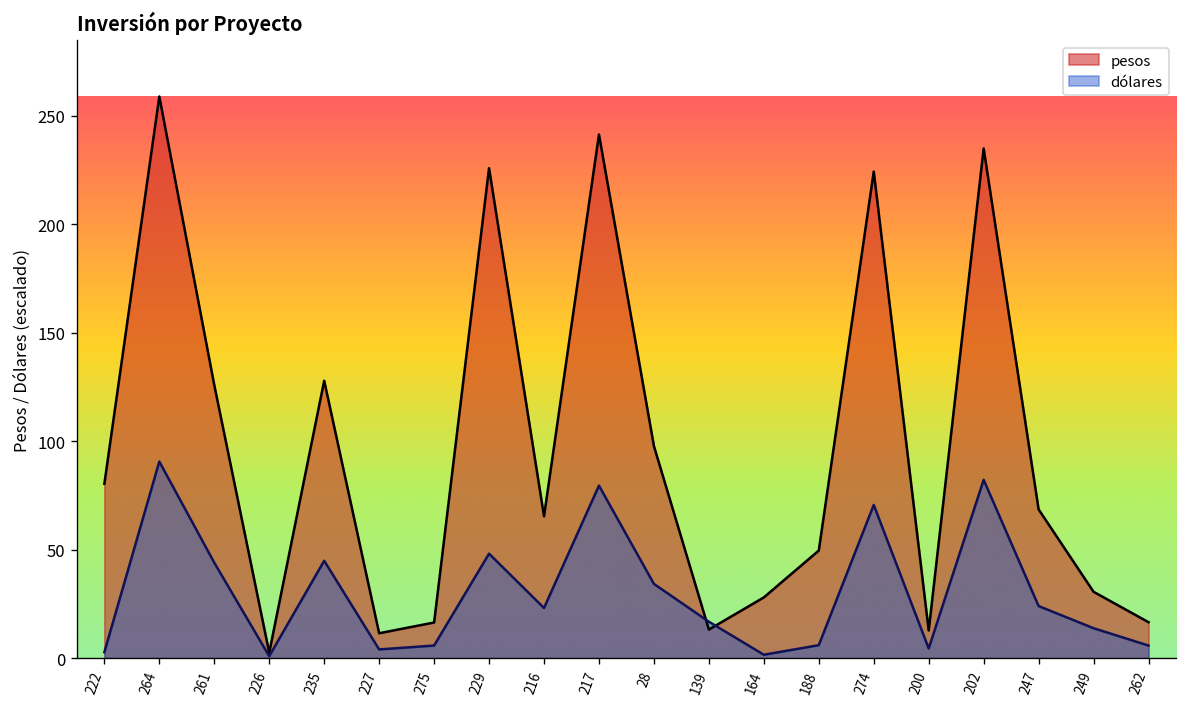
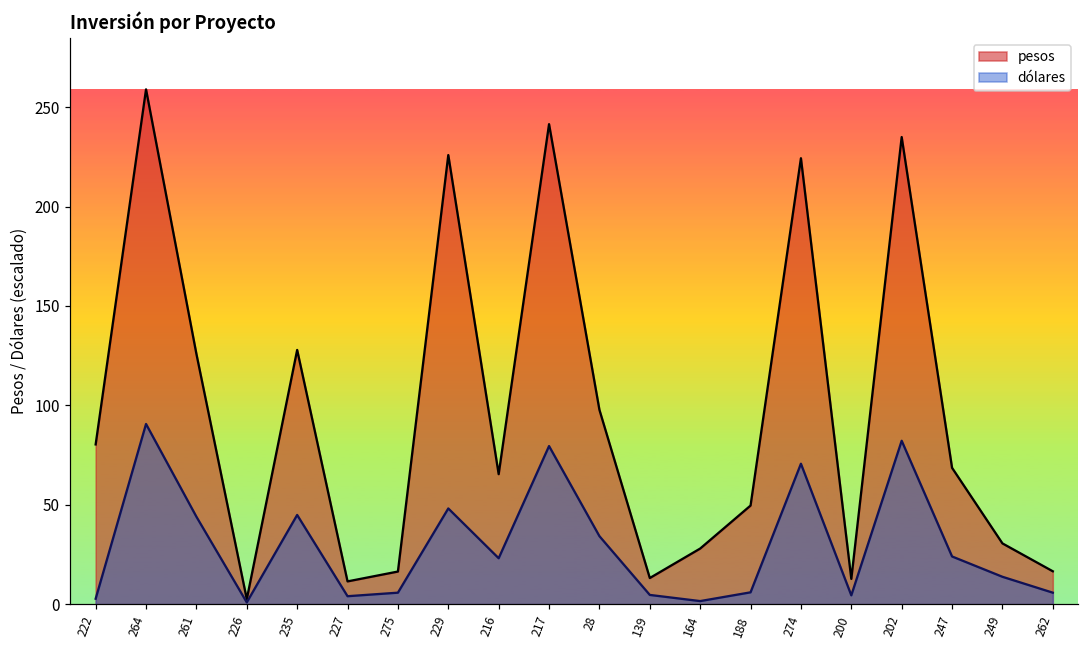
  {
    "pesos": {
      "222": 80,
      "264": 259,
      "261": 126,
      "226": 3,
      "235": 128,
      "227": 11,
      "275": 16,
      "229": 226,
      "216": 65,
      "217": 241,
      "28": 98,
      "139": 13,
      "164": 28,
      "188": 50,
      "274": 224,
      "200": 13,
      "202": 235,
      "247": 69,
      "249": 31,
      "262": 17
    },
    "dólares": {
      "222": 3,
      "264": 91,
      "261": 44,
      "226": 1,
      "235": 45,
      "227": 4,
      "275": 6,
      "229": 48,
      "216": 23,
      "217": 80,
      "28": 34,
-     "139": 17,
+     "139": 5,
      "164": 2,
      "188": 6,
      "274": 71,
      "200": 4,
      "202": 82,
      "247": 24,
      "249": 14,
      "262": 6
    }
  }
